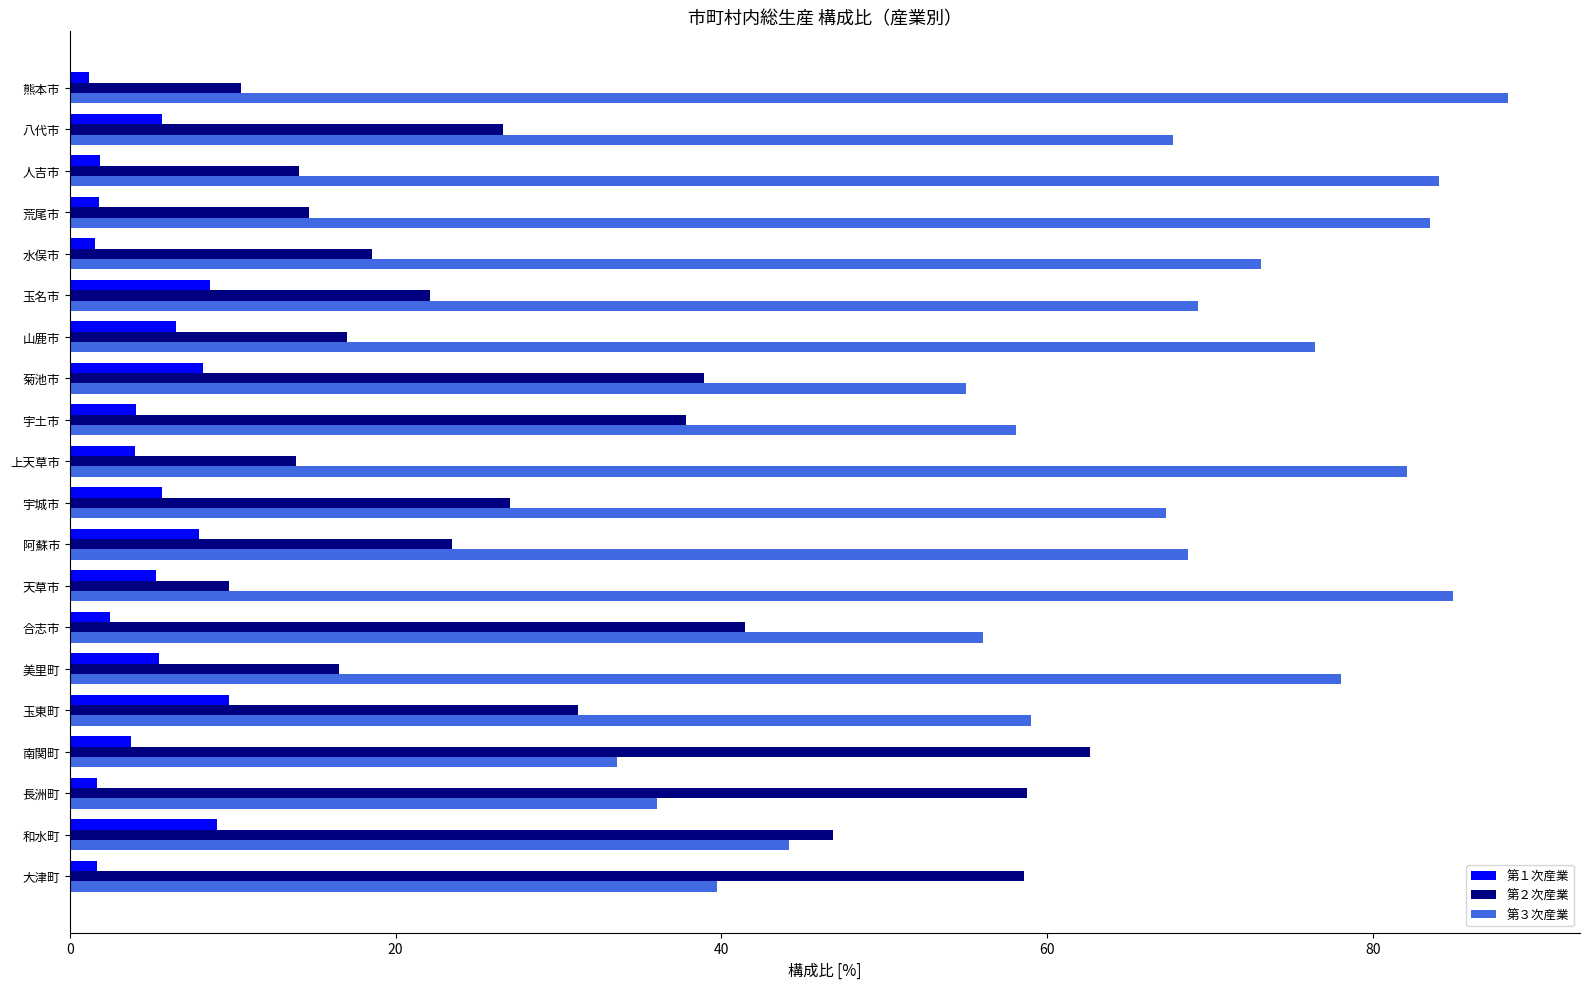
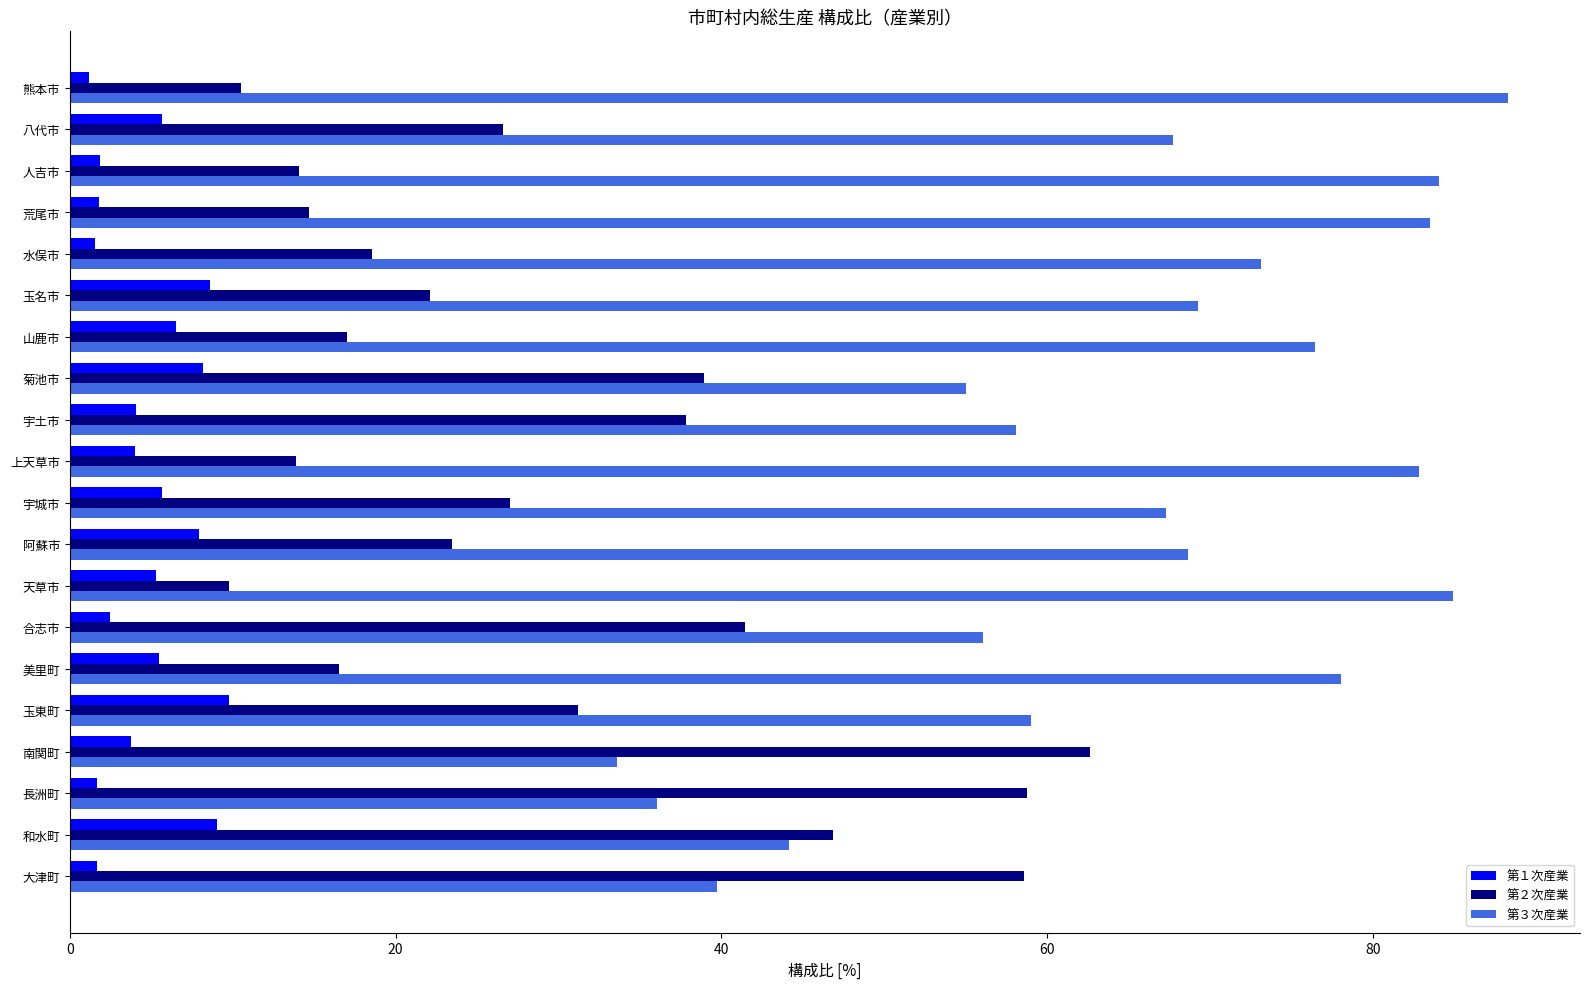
  {
    "第１次産業": {
      "熊本市": 1.2,
      "八代市": 5.7,
      "人吉市": 1.9,
      "荒尾市": 1.8,
      "水俣市": 1.6,
      "玉名市": 8.6,
      "山鹿市": 6.5,
      "菊池市": 8.2,
      "宇土市": 4.1,
      "上天草市": 4.0,
      "宇城市": 5.7,
      "阿蘇市": 7.9,
      "天草市": 5.3,
      "合志市": 2.5,
      "美里町": 5.5,
      "玉東町": 9.8,
      "南関町": 3.8,
      "長洲町": 1.7,
      "和水町": 9.0,
      "大津町": 1.7
    },
    "第２次産業": {
      "熊本市": 10.5,
      "八代市": 26.6,
      "人吉市": 14.1,
      "荒尾市": 14.7,
      "水俣市": 18.6,
      "玉名市": 22.1,
      "山鹿市": 17.0,
      "菊池市": 38.9,
      "宇土市": 37.9,
      "上天草市": 13.9,
      "宇城市": 27.0,
      "阿蘇市": 23.5,
      "天草市": 9.7,
      "合志市": 41.4,
      "美里町": 16.5,
      "玉東町": 31.2,
      "南関町": 62.6,
      "長洲町": 58.8,
      "和水町": 46.8,
      "大津町": 58.6
    },
    "第３次産業": {
      "熊本市": 88.3,
      "八代市": 67.8,
      "人吉市": 84.1,
      "荒尾市": 83.5,
      "水俣市": 73.1,
      "玉名市": 69.3,
      "山鹿市": 76.4,
      "菊池市": 55.0,
      "宇土市": 58.1,
-     "上天草市": 82.1,
+     "上天草市": 82.8,
      "宇城市": 67.3,
      "阿蘇市": 68.6,
      "天草市": 84.9,
      "合志市": 56.1,
      "美里町": 78.0,
      "玉東町": 59.0,
      "南関町": 33.6,
      "長洲町": 36.1,
      "和水町": 44.1,
      "大津町": 39.7
    }
  }
